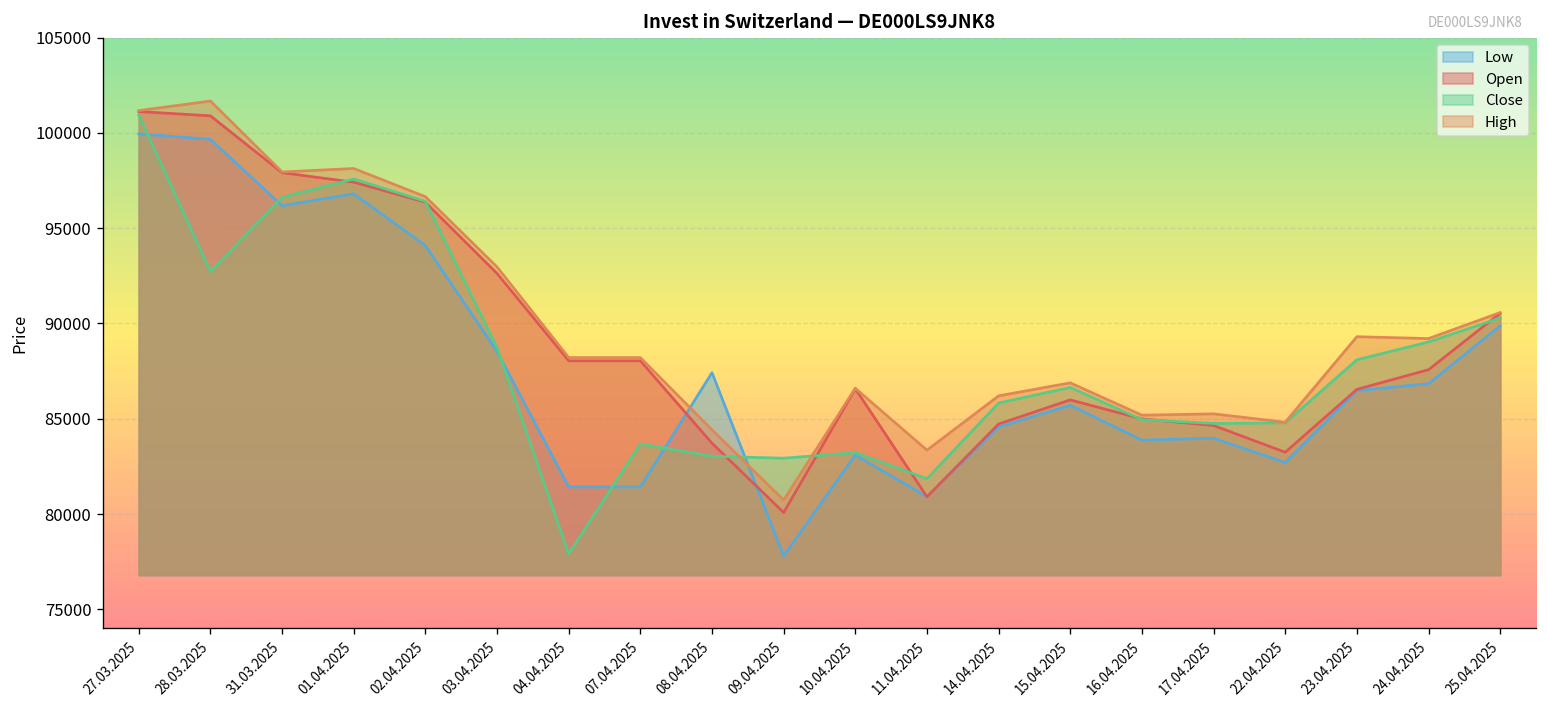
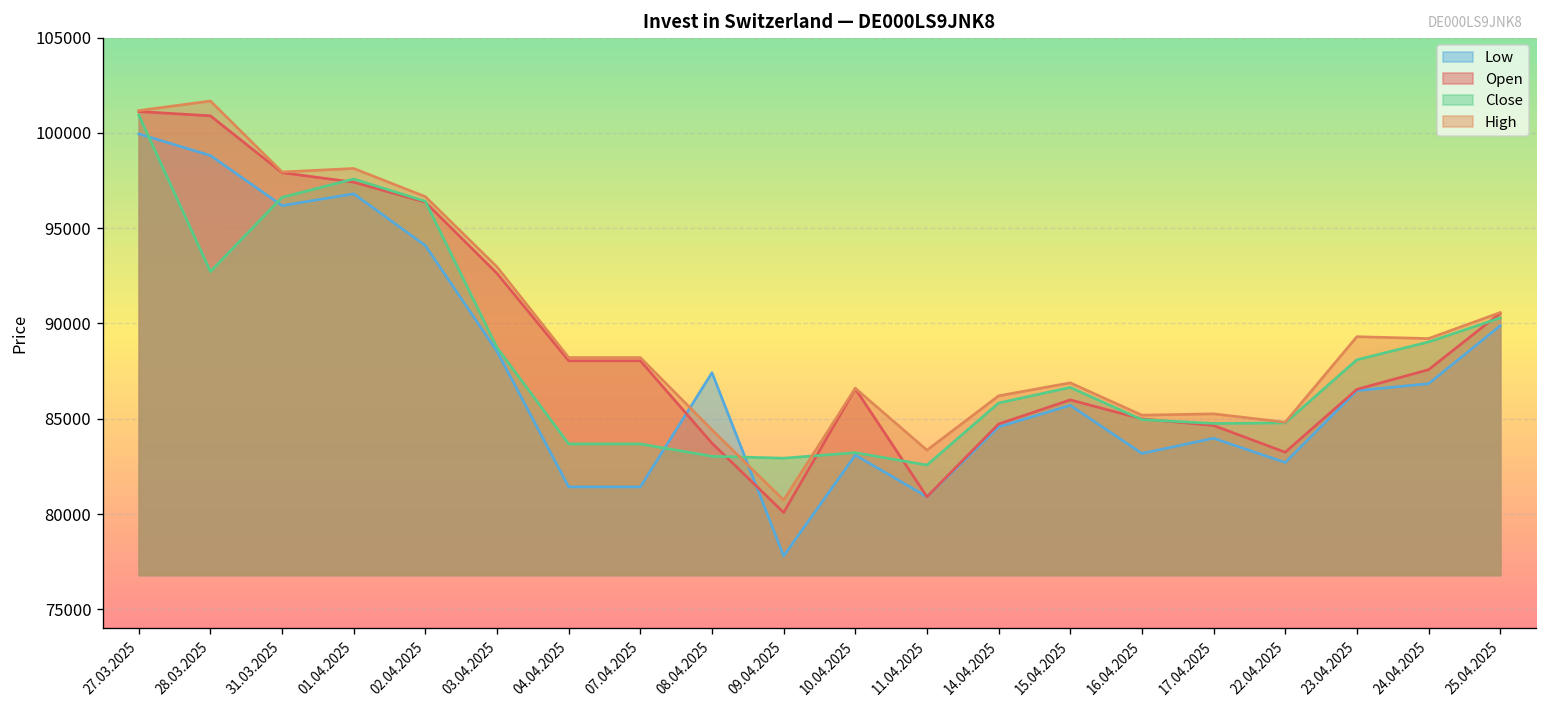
  {
    "Low": {
      "27.03.2025": 100000,
-     "28.03.2025": 99700,
+     "28.03.2025": 98800,
      "31.03.2025": 96200,
      "01.04.2025": 96800,
      "02.04.2025": 94100,
      "03.04.2025": 88500,
      "04.04.2025": 81400,
      "07.04.2025": 81400,
      "08.04.2025": 87400,
      "09.04.2025": 77800,
      "15.04.2025": 85700,
-     "16.04.2025": 83900,
+     "16.04.2025": 83200,
      "17.04.2025": 84000,
      "22.04.2025": 82700,
      "24.04.2025": 86800,
      "25.04.2025": 89900
    },
    "Close": {
      "27.03.2025": 100900,
      "28.03.2025": 92700,
      "31.03.2025": 96600,
      "01.04.2025": 97600,
      "03.04.2025": 88700,
-     "04.04.2025": 77900,
+     "04.04.2025": 83700,
      "07.04.2025": 83700,
      "08.04.2025": 83000,
      "09.04.2025": 82900,
-     "11.04.2025": 81900,
+     "11.04.2025": 82600,
      "14.04.2025": 85800,
      "15.04.2025": 86600,
      "23.04.2025": 88100,
      "24.04.2025": 89000,
      "25.04.2025": 90300
    }
  }
